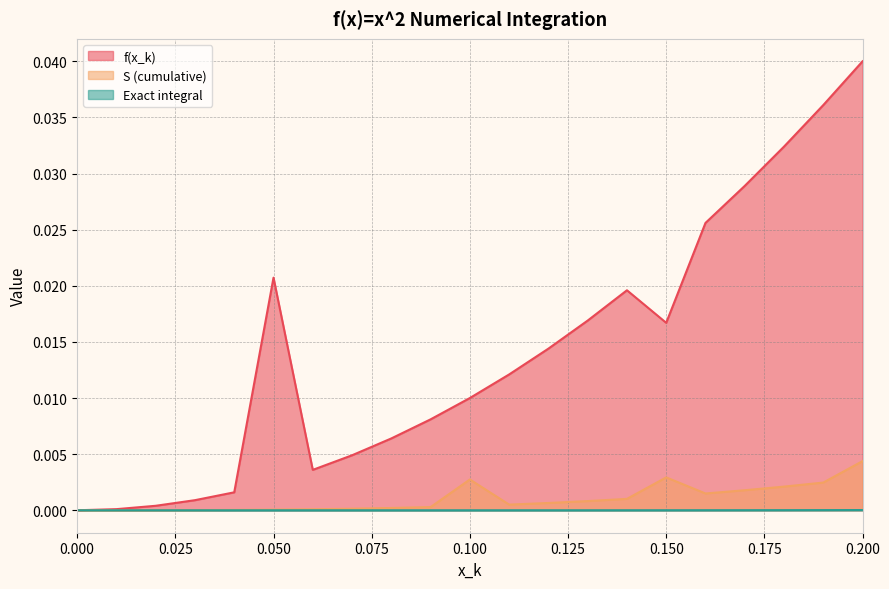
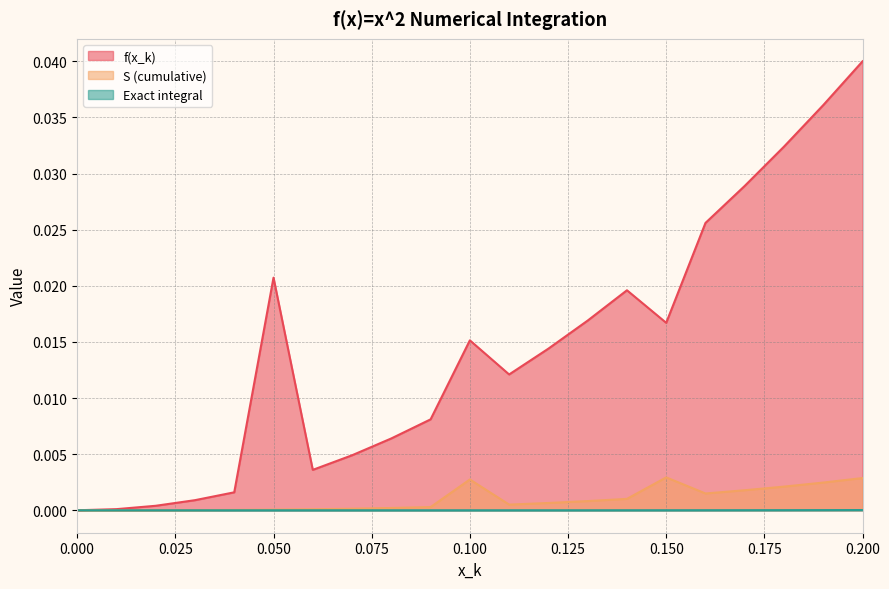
  {
    "f(x_k)": {
      "0.050": 0.0207,
-     "0.100": 0.0100,
+     "0.100": 0.0151,
      "0.150": 0.0167,
      "0.200": 0.0400
    },
    "S (cumulative)": {
      "0.100": 0.0027,
      "0.150": 0.0029,
-     "0.200": 0.0044
+     "0.200": 0.0029
    },
    "Exact integral": {
      "0.100": 0.0000,
      "0.150": 0.0000,
      "0.200": 0.0000
    }
  }
